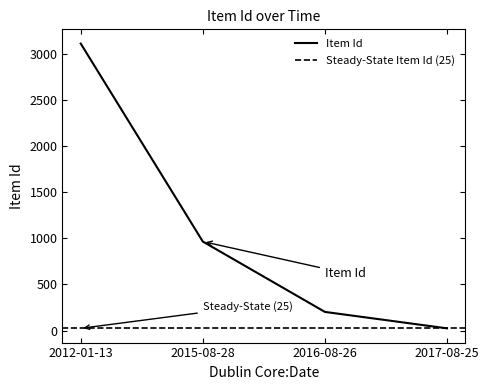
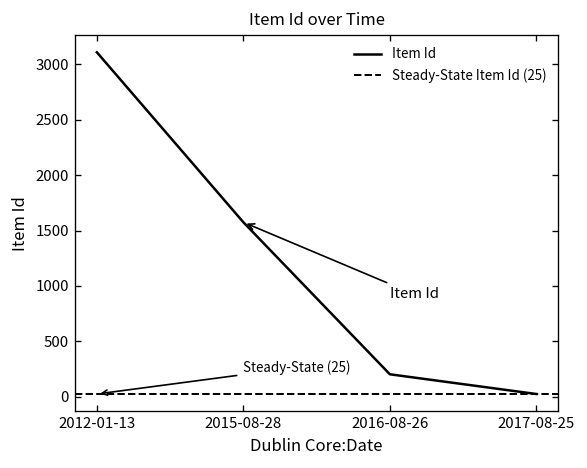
  {
    "2012-01-13": 3100,
-   "2015-08-28": 1000,
+   "2015-08-28": 1600,
    "2016-08-26": 200,
    "2017-08-25": 0
  }
